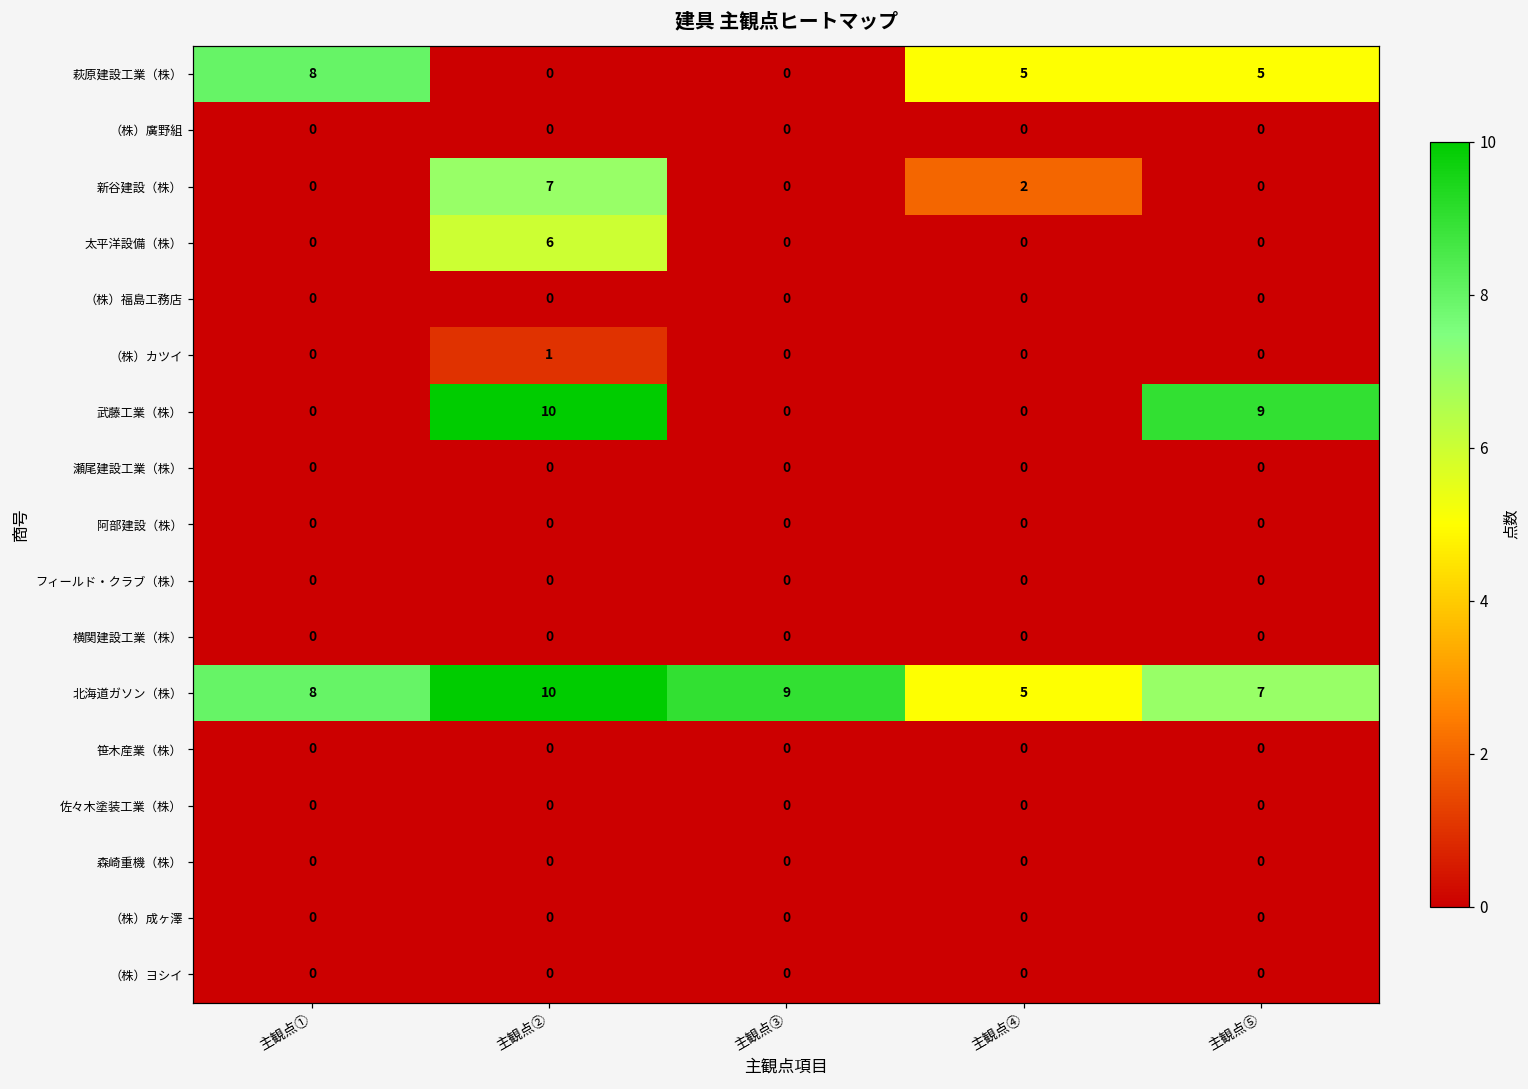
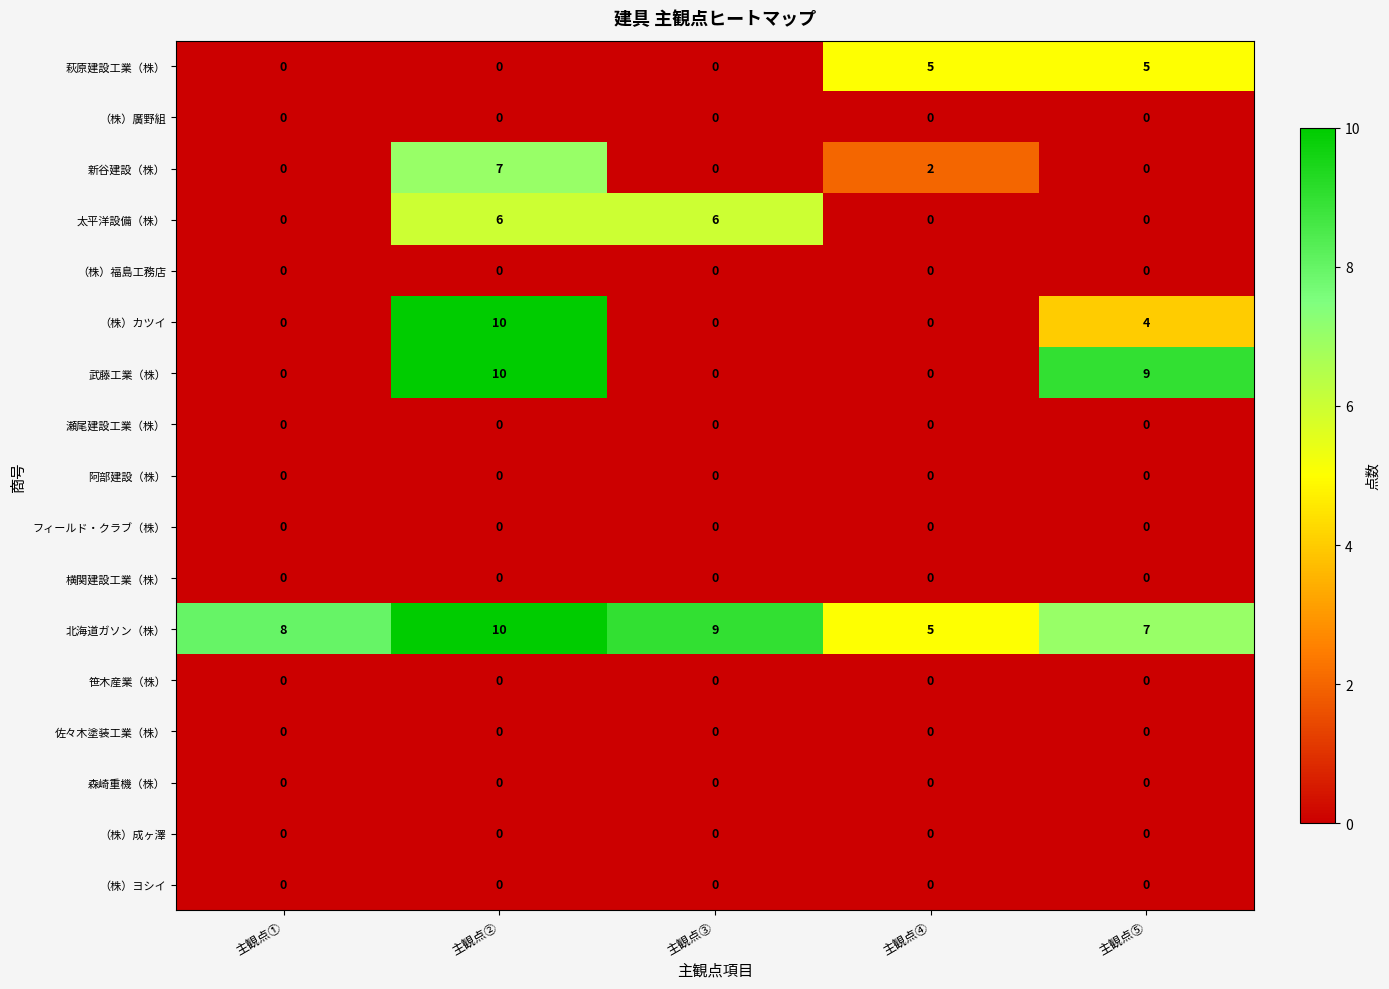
  {
    "萩原建設工業（株）": {
-     "主観点①": 8,
+     "主観点①": 0,
      "主観点②": 0,
      "主観点③": 0,
      "主観点④": 5,
      "主観点⑤": 5
    },
    "（株）廣野組": {
      "主観点①": 0,
      "主観点②": 0,
      "主観点③": 0,
      "主観点④": 0,
      "主観点⑤": 0
    },
    "新谷建設（株）": {
      "主観点①": 0,
      "主観点②": 7,
      "主観点③": 0,
      "主観点④": 2,
      "主観点⑤": 0
    },
    "太平洋設備（株）": {
      "主観点①": 0,
      "主観点②": 6,
-     "主観点③": 0,
+     "主観点③": 6,
      "主観点④": 0,
      "主観点⑤": 0
    },
    "（株）福島工務店": {
      "主観点①": 0,
      "主観点②": 0,
      "主観点③": 0,
      "主観点④": 0,
      "主観点⑤": 0
    },
    "（株）カツイ": {
      "主観点①": 0,
-     "主観点②": 1,
+     "主観点②": 10,
      "主観点③": 0,
      "主観点④": 0,
-     "主観点⑤": 0
+     "主観点⑤": 4
    },
    "武藤工業（株）": {
      "主観点①": 0,
      "主観点②": 10,
      "主観点③": 0,
      "主観点④": 0,
      "主観点⑤": 9
    },
    "瀬尾建設工業（株）": {
      "主観点①": 0,
      "主観点②": 0,
      "主観点③": 0,
      "主観点④": 0,
      "主観点⑤": 0
    },
    "阿部建設（株）": {
      "主観点①": 0,
      "主観点②": 0,
      "主観点③": 0,
      "主観点④": 0,
      "主観点⑤": 0
    },
    "フィールド・クラブ（株）": {
      "主観点①": 0,
      "主観点②": 0,
      "主観点③": 0,
      "主観点④": 0,
      "主観点⑤": 0
    },
    "横関建設工業（株）": {
      "主観点①": 0,
      "主観点②": 0,
      "主観点③": 0,
      "主観点④": 0,
      "主観点⑤": 0
    },
    "北海道ガソン（株）": {
      "主観点①": 8,
      "主観点②": 10,
      "主観点③": 9,
      "主観点④": 5,
      "主観点⑤": 7
    },
    "笹木産業（株）": {
      "主観点①": 0,
      "主観点②": 0,
      "主観点③": 0,
      "主観点④": 0,
      "主観点⑤": 0
    },
    "佐々木塗装工業（株）": {
      "主観点①": 0,
      "主観点②": 0,
      "主観点③": 0,
      "主観点④": 0,
      "主観点⑤": 0
    },
    "森崎重機（株）": {
      "主観点①": 0,
      "主観点②": 0,
      "主観点③": 0,
      "主観点④": 0,
      "主観点⑤": 0
    },
    "（株）成ヶ澤": {
      "主観点①": 0,
      "主観点②": 0,
      "主観点③": 0,
      "主観点④": 0,
      "主観点⑤": 0
    },
    "（株）ヨシイ": {
      "主観点①": 0,
      "主観点②": 0,
      "主観点③": 0,
      "主観点④": 0,
      "主観点⑤": 0
    }
  }
